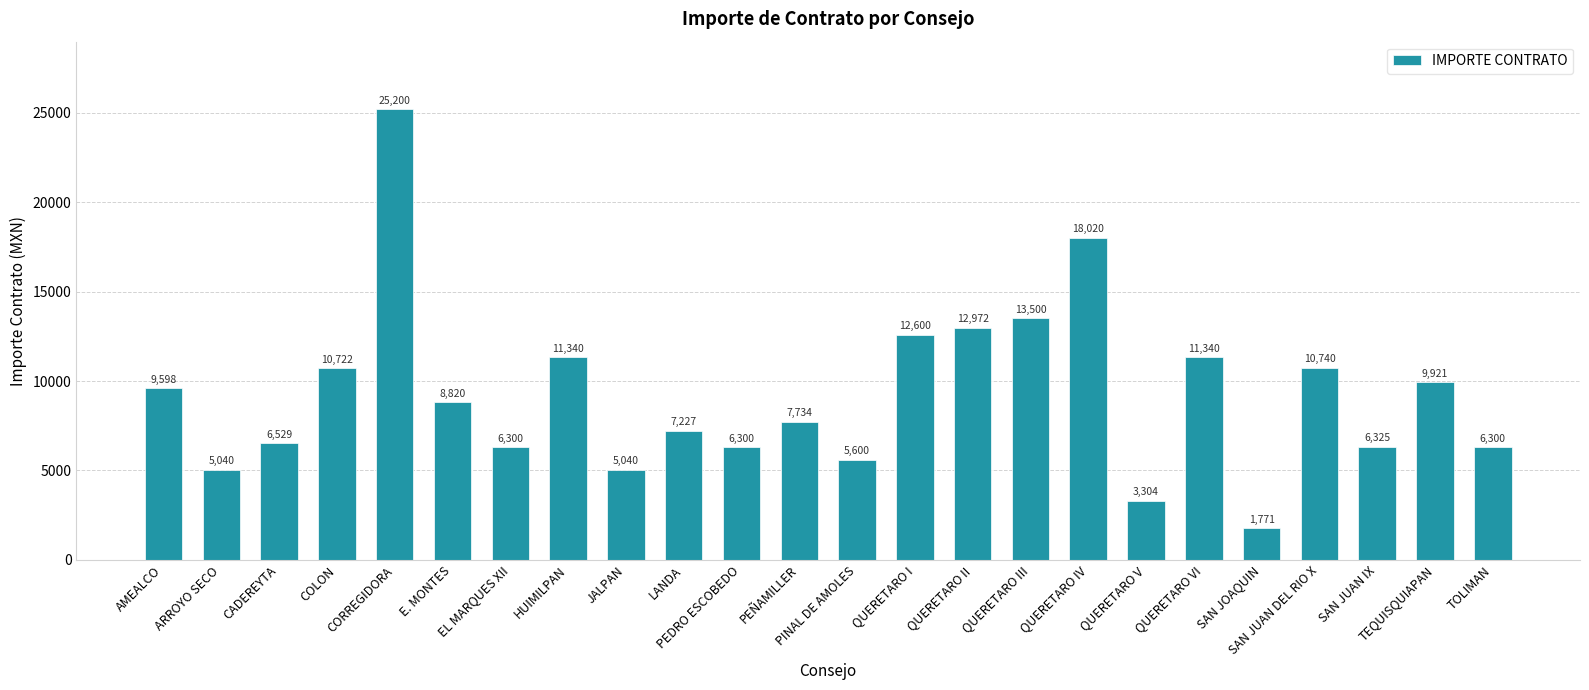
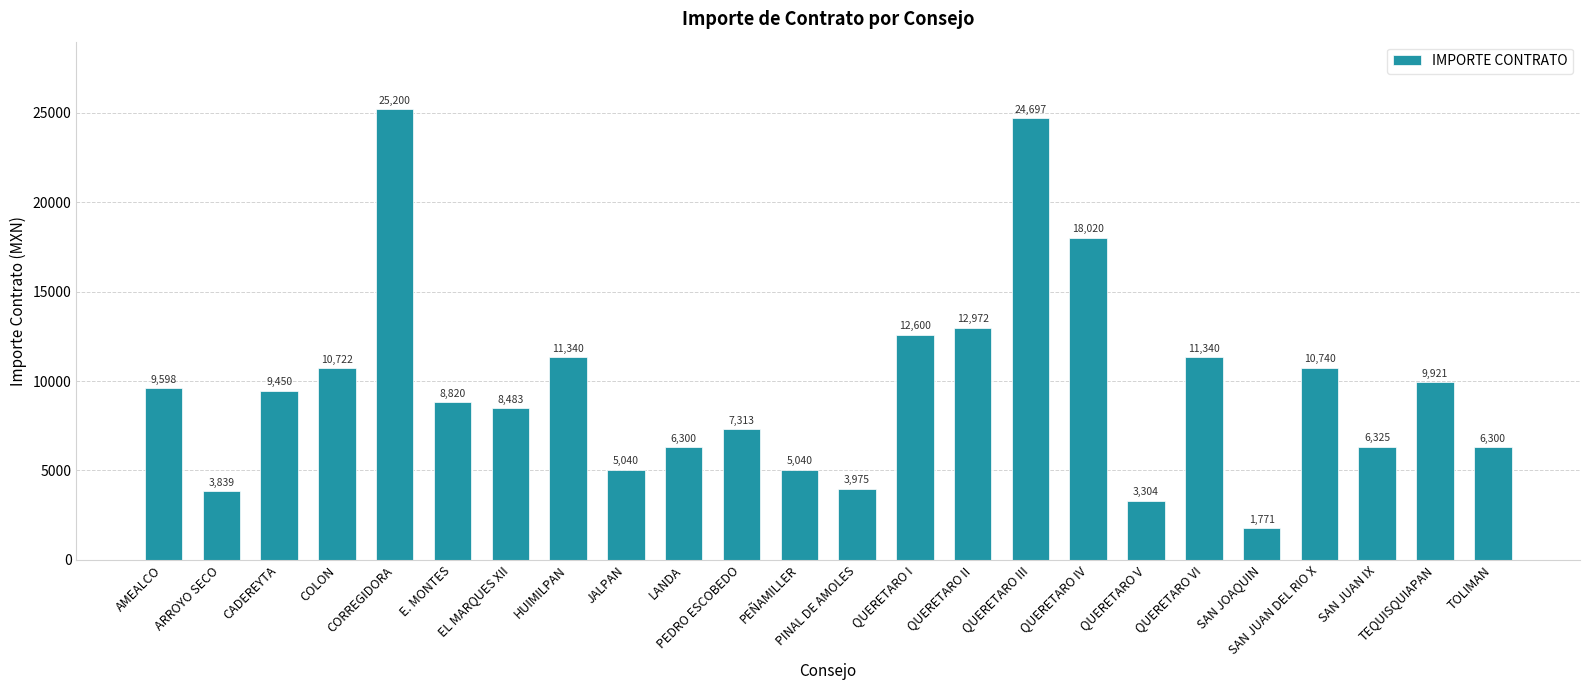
  {
    "AMEALCO": "9,598",
-   "ARROYO SECO": "5,040",
-   "CADEREYTA": "6,529",
+   "ARROYO SECO": "3,839",
+   "CADEREYTA": "9,450",
    "COLON": "10,722",
    "CORREGIDORA": "25,200",
    "E. MONTES": "8,820",
-   "EL MARQUES XII": "6,300",
+   "EL MARQUES XII": "8,483",
    "HUIMILPAN": "11,340",
    "JALPAN": "5,040",
-   "LANDA": "7,227",
-   "PEDRO ESCOBEDO": "6,300",
-   "PEÑAMILLER": "7,734",
-   "PINAL DE AMOLES": "5,600",
+   "LANDA": "6,300",
+   "PEDRO ESCOBEDO": "7,313",
+   "PEÑAMILLER": "5,040",
+   "PINAL DE AMOLES": "3,975",
    "QUERETARO I": "12,600",
    "QUERETARO II": "12,972",
-   "QUERETARO III": "13,500",
+   "QUERETARO III": "24,697",
    "QUERETARO IV": "18,020",
    "QUERETARO V": "3,304",
    "QUERETARO VI": "11,340",
    "SAN JOAQUIN": "1,771",
    "SAN JUAN DEL RIO X": "10,740",
    "SAN JUAN IX": "6,325",
    "TEQUISQUIAPAN": "9,921",
    "TOLIMAN": "6,300"
  }
